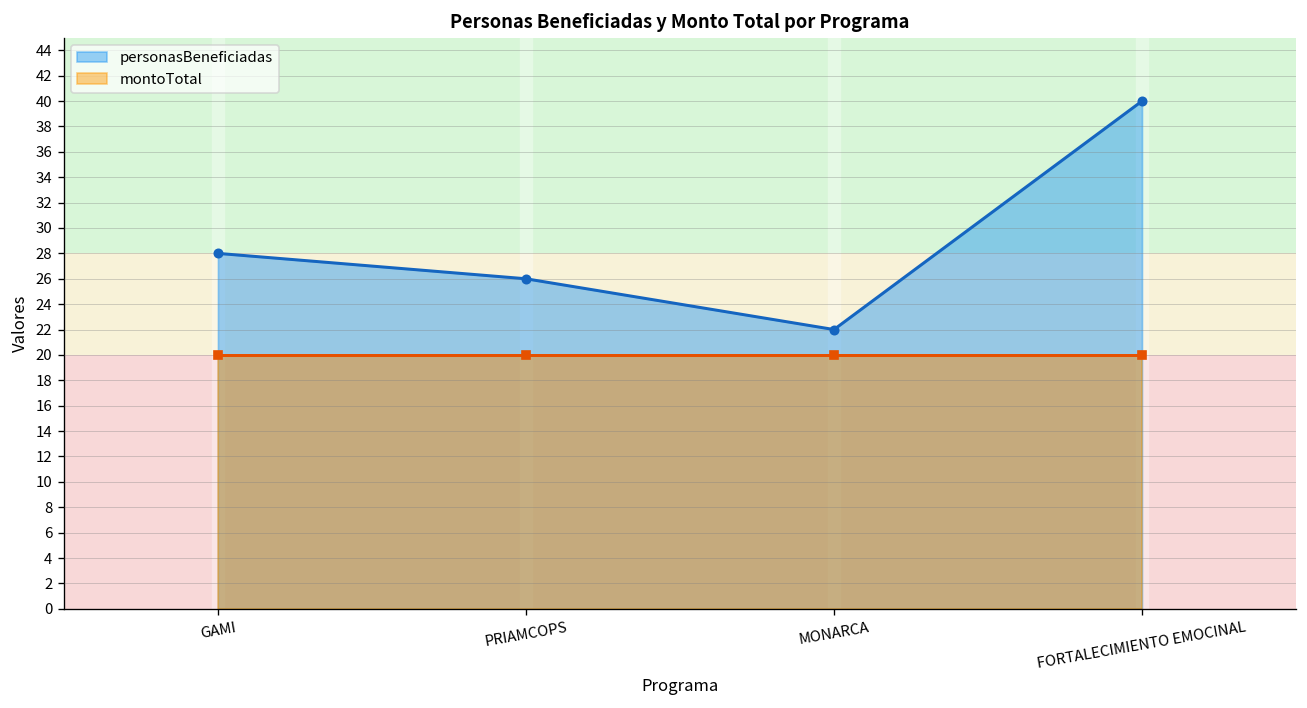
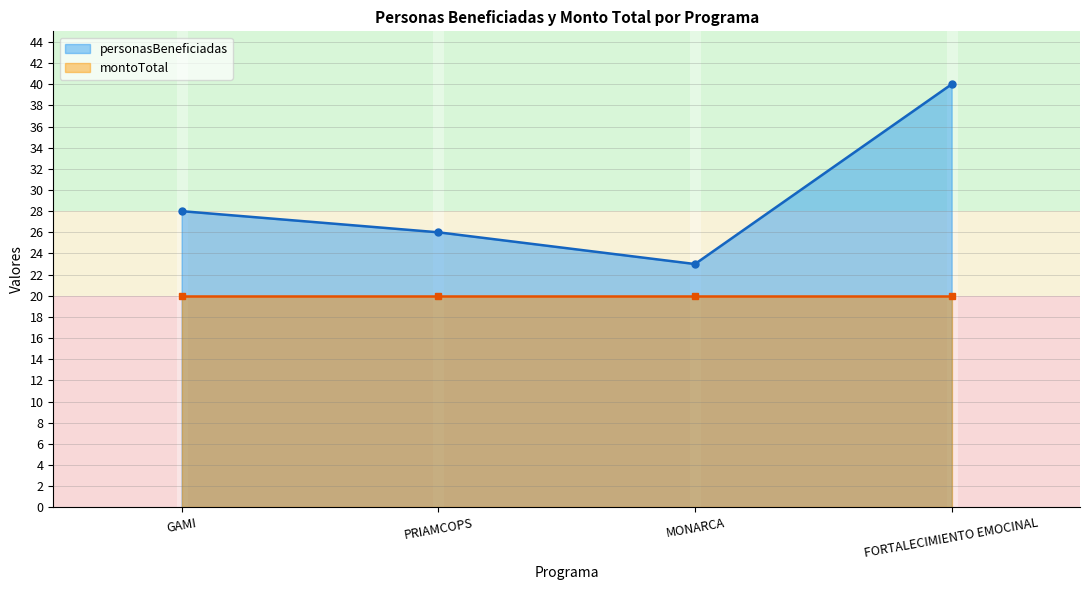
  {
    "personasBeneficiadas": {
      "GAMI": 28,
      "PRIAMCOPS": 26,
-     "MONARCA": 22,
+     "MONARCA": 23,
      "FORTALECIMIENTO EMOCINAL": 40
    },
    "montoTotal": {
      "GAMI": 20,
      "PRIAMCOPS": 20,
      "MONARCA": 20,
      "FORTALECIMIENTO EMOCINAL": 20
    }
  }
